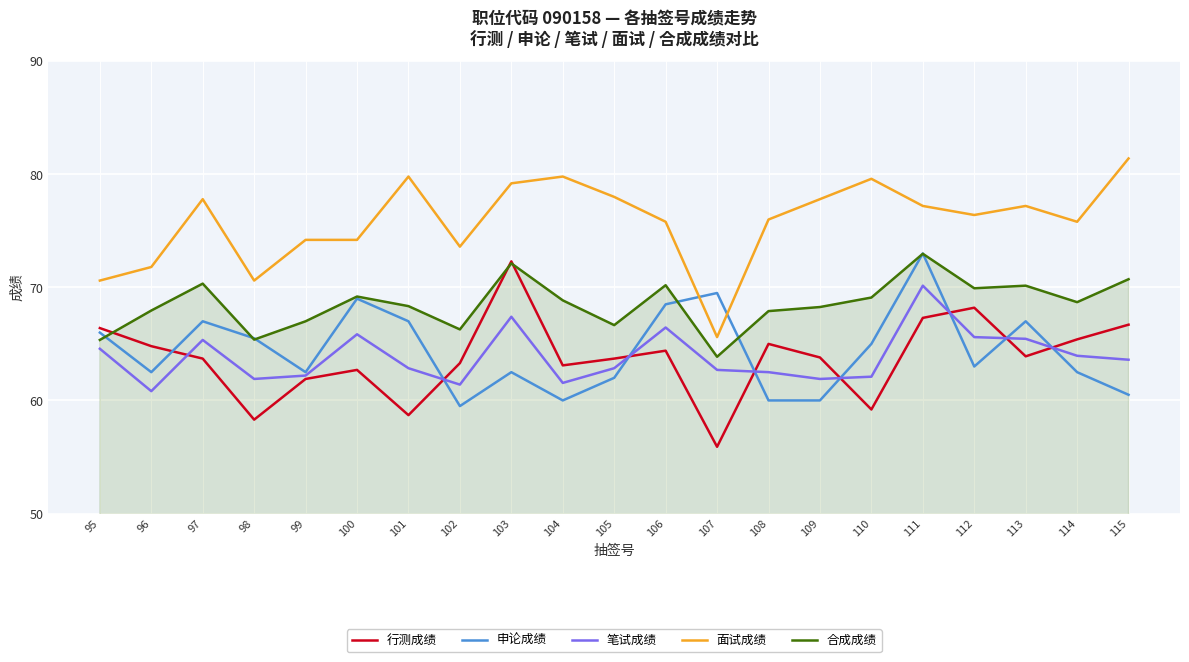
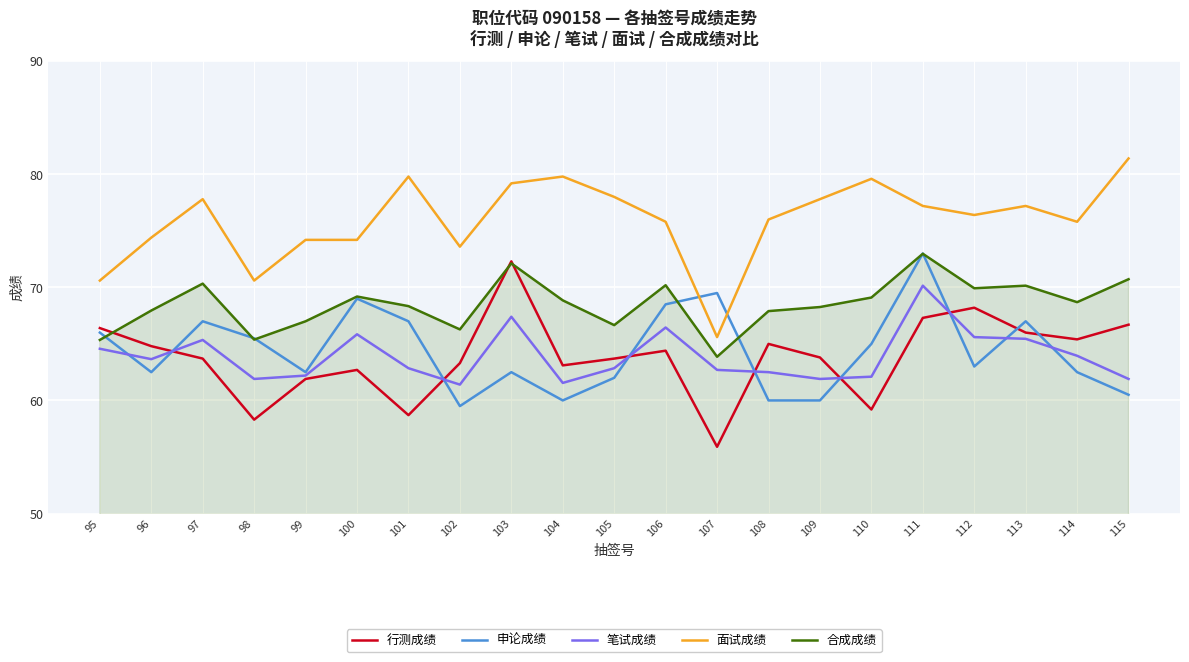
  {
    "行测成绩": {
      "95": 66.4,
      "96": 64.8,
      "97": 63.7,
      "98": 58.3,
      "99": 61.9,
      "100": 62.7,
      "101": 58.7,
      "102": 63.3,
      "104": 63.1,
      "105": 63.7,
      "106": 64.4,
      "107": 55.9,
      "108": 65.0,
      "109": 63.8,
      "110": 59.2,
      "111": 67.3,
      "112": 68.2,
-     "113": 63.9,
+     "113": 66.0,
      "114": 65.4,
      "115": 66.7
    },
    "申论成绩": {
      "95": 66.0,
      "96": 62.5,
      "97": 67.0,
      "99": 62.5,
      "101": 67.0,
      "102": 59.5,
      "103": 62.5,
      "104": 60.0,
      "105": 62.0,
      "106": 68.5,
      "107": 69.5,
      "108": 60.0,
      "109": 60.0,
      "110": 65.0,
      "112": 63.0,
      "113": 67.0,
      "114": 62.5,
      "115": 60.5
    },
    "笔试成绩": {
      "95": 64.6,
-     "96": 60.8,
+     "96": 63.7,
      "97": 65.4,
      "98": 61.9,
      "99": 62.2,
      "100": 65.9,
      "101": 62.9,
      "102": 61.4,
      "103": 67.4,
      "104": 61.6,
      "105": 62.9,
      "106": 66.5,
      "107": 62.7,
      "108": 62.5,
      "109": 61.9,
      "110": 62.1,
      "111": 70.2,
      "112": 65.6,
      "113": 65.5,
      "114": 64.0,
-     "115": 63.6
+     "115": 61.9
    },
    "面试成绩": {
      "95": 70.6,
-     "96": 71.8,
+     "96": 74.4,
      "97": 77.8,
      "98": 70.6,
      "99": 74.2,
      "100": 74.2,
      "101": 79.8,
      "102": 73.6,
      "103": 79.2,
      "104": 79.8,
      "105": 78.0,
      "106": 75.8,
      "107": 65.6,
      "108": 76.0,
      "109": 77.8,
      "110": 79.6,
      "111": 77.2,
      "112": 76.4,
      "113": 77.2,
      "114": 75.8,
      "115": 81.4
    },
    "合成成绩": {
      "95": 65.4,
      "96": 68.0,
      "97": 70.3,
      "99": 67.0,
      "101": 68.3,
      "102": 66.3,
      "104": 68.9,
      "105": 66.7,
      "106": 70.2,
      "107": 63.9,
      "108": 67.9,
      "109": 68.3,
      "110": 69.1,
      "112": 69.9,
      "113": 70.2,
      "114": 68.7,
      "115": 70.7
    }
  }
